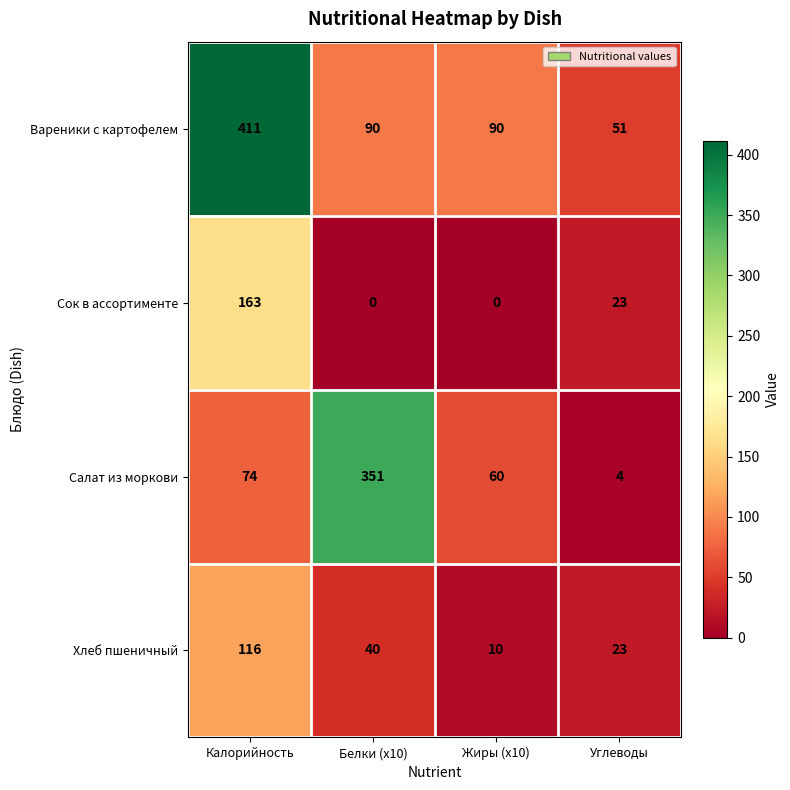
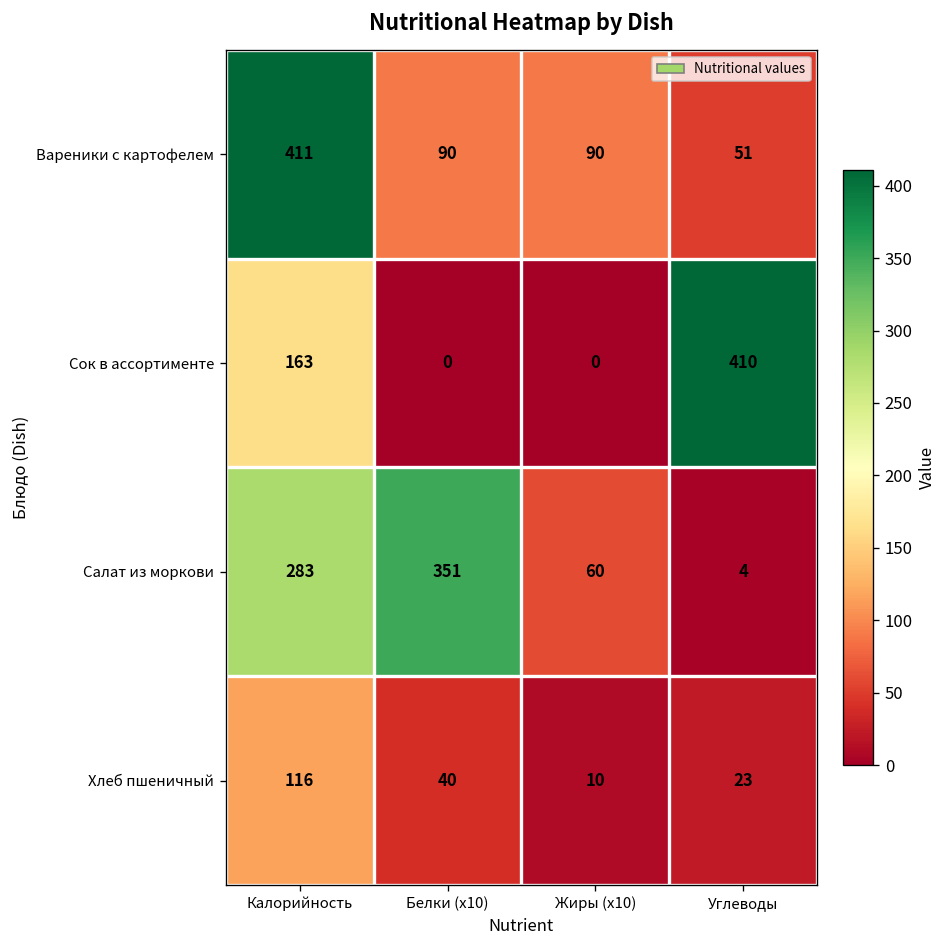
  {
    "Вареники с картофелем": {
      "Калорийность": 411,
      "Белки (x10)": 90,
      "Жиры (x10)": 90,
      "Углеводы": 51
    },
    "Сок в ассортименте": {
      "Калорийность": 163,
      "Белки (x10)": 0,
      "Жиры (x10)": 0,
-     "Углеводы": 23
+     "Углеводы": 410
    },
    "Салат из моркови": {
-     "Калорийность": 74,
+     "Калорийность": 283,
      "Белки (x10)": 351,
      "Жиры (x10)": 60,
      "Углеводы": 4
    },
    "Хлеб пшеничный": {
      "Калорийность": 116,
      "Белки (x10)": 40,
      "Жиры (x10)": 10,
      "Углеводы": 23
    }
  }
